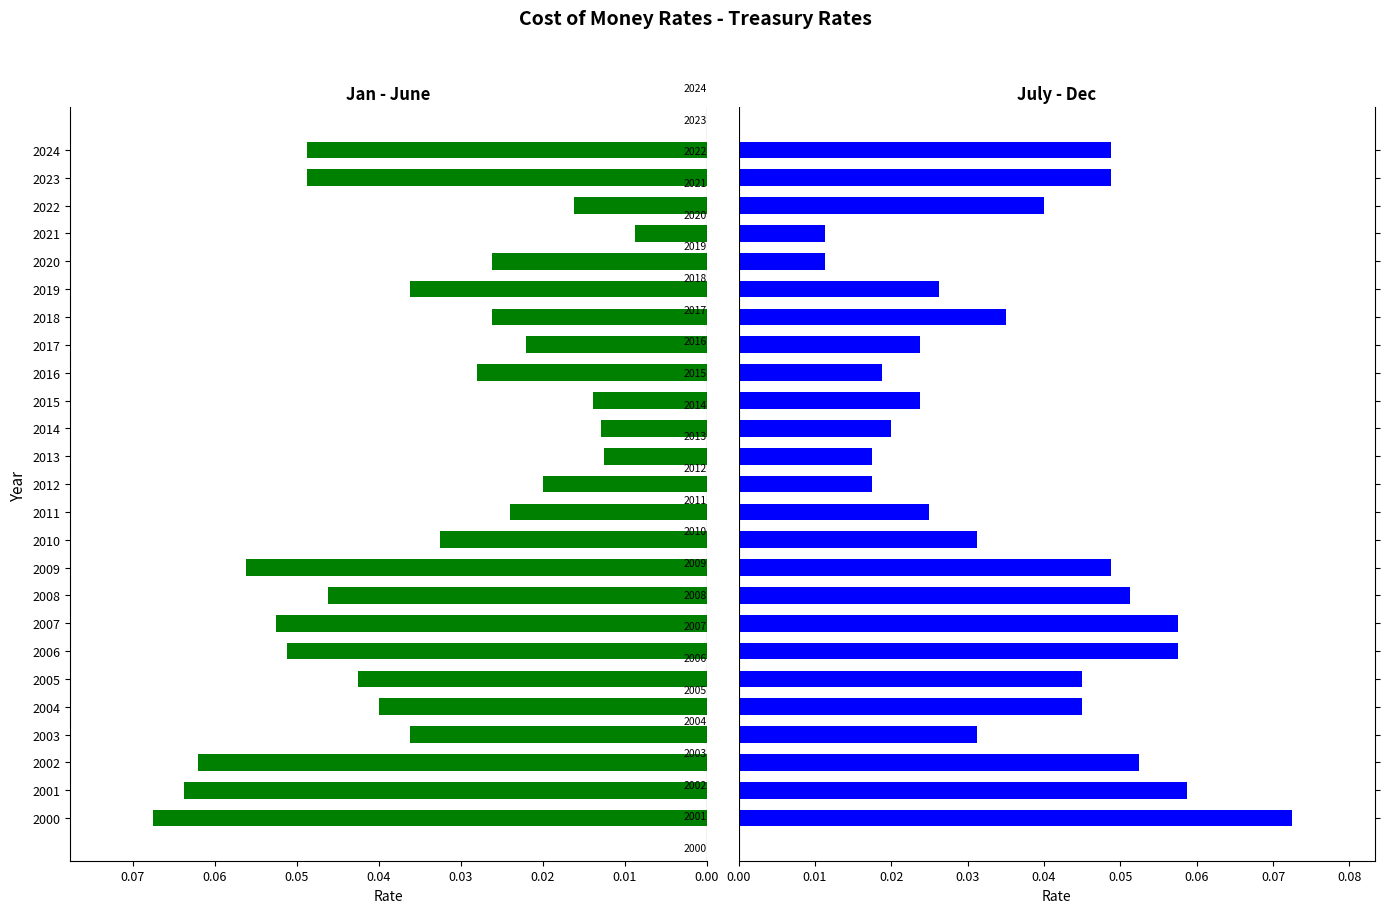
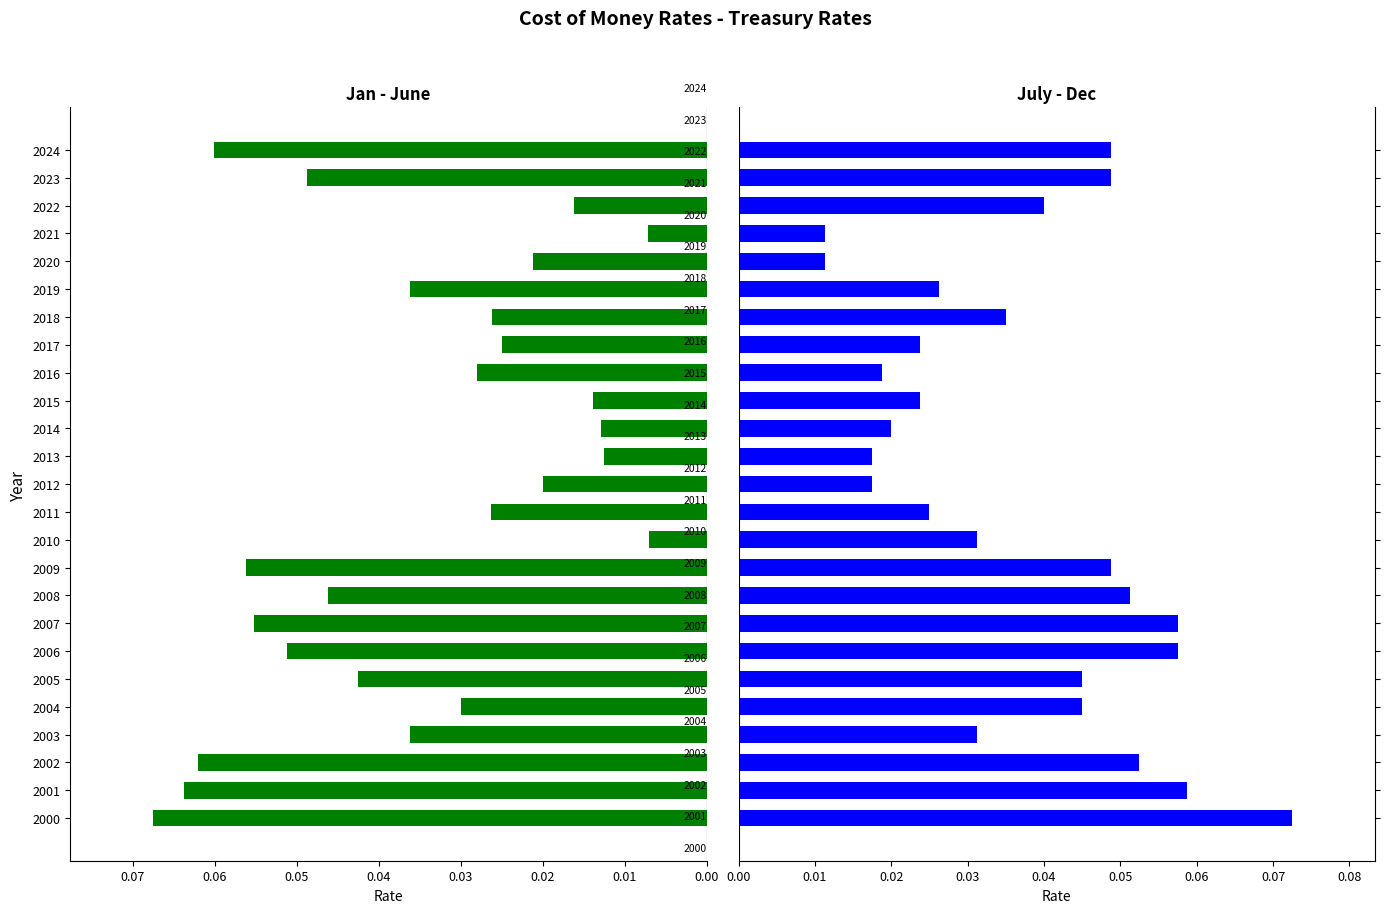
  {
    "Jan - June": {
-     "2024": 0.049,
+     "2024": 0.060,
      "2023": 0.049,
      "2022": 0.016,
-     "2021": 0.009,
-     "2020": 0.026,
+     "2021": 0.007,
+     "2020": 0.021,
      "2019": 0.036,
      "2018": 0.026,
-     "2017": 0.022,
+     "2017": 0.025,
      "2016": 0.028,
      "2015": 0.014,
      "2014": 0.013,
      "2013": 0.013,
      "2012": 0.020,
-     "2011": 0.024,
-     "2010": 0.033,
+     "2011": 0.026,
+     "2010": 0.007,
      "2009": 0.056,
      "2008": 0.046,
-     "2007": 0.053,
+     "2007": 0.055,
      "2006": 0.051,
      "2005": 0.043,
-     "2004": 0.04,
+     "2004": 0.03,
      "2003": 0.036,
      "2002": 0.062,
      "2001": 0.064,
      "2000": 0.068
    }
  }
